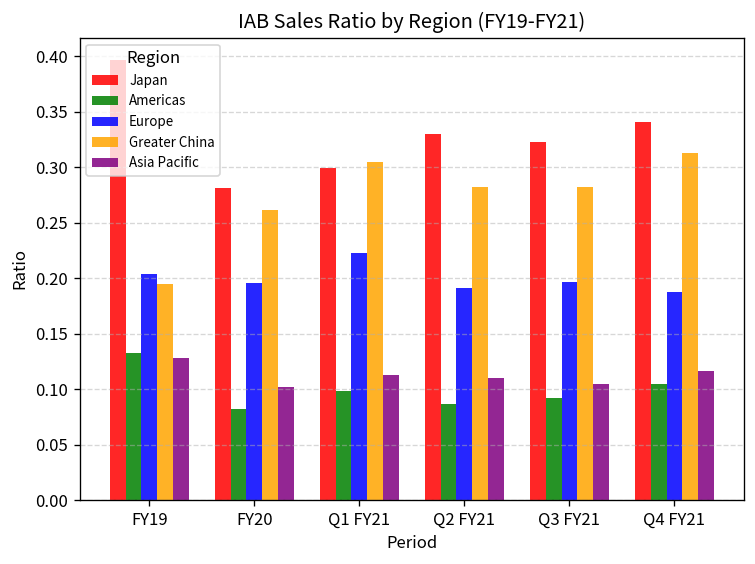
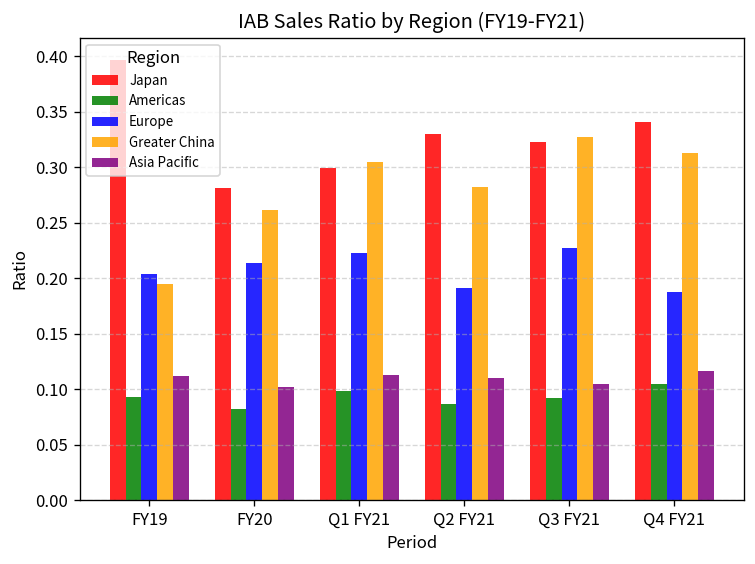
  {
    "Japan": {
      "FY20": 0.28,
      "Q1 FY21": 0.30,
      "Q2 FY21": 0.33,
      "Q3 FY21": 0.32,
      "Q4 FY21": 0.34
    },
    "Americas": {
-     "FY19": 0.13,
+     "FY19": 0.09,
      "FY20": 0.08,
      "Q1 FY21": 0.10,
      "Q2 FY21": 0.09,
      "Q3 FY21": 0.09,
      "Q4 FY21": 0.10
    },
    "Europe": {
      "FY19": 0.20,
-     "FY20": 0.20,
+     "FY20": 0.21,
      "Q1 FY21": 0.22,
      "Q2 FY21": 0.19,
-     "Q3 FY21": 0.20,
+     "Q3 FY21": 0.23,
      "Q4 FY21": 0.19
    },
    "Greater China": {
      "FY19": 0.20,
      "FY20": 0.26,
      "Q1 FY21": 0.30,
      "Q2 FY21": 0.28,
-     "Q3 FY21": 0.28,
+     "Q3 FY21": 0.33,
      "Q4 FY21": 0.31
    },
    "Asia Pacific": {
-     "FY19": 0.13,
+     "FY19": 0.11,
      "FY20": 0.10,
      "Q1 FY21": 0.11,
      "Q2 FY21": 0.11,
      "Q3 FY21": 0.10,
      "Q4 FY21": 0.12
    }
  }
